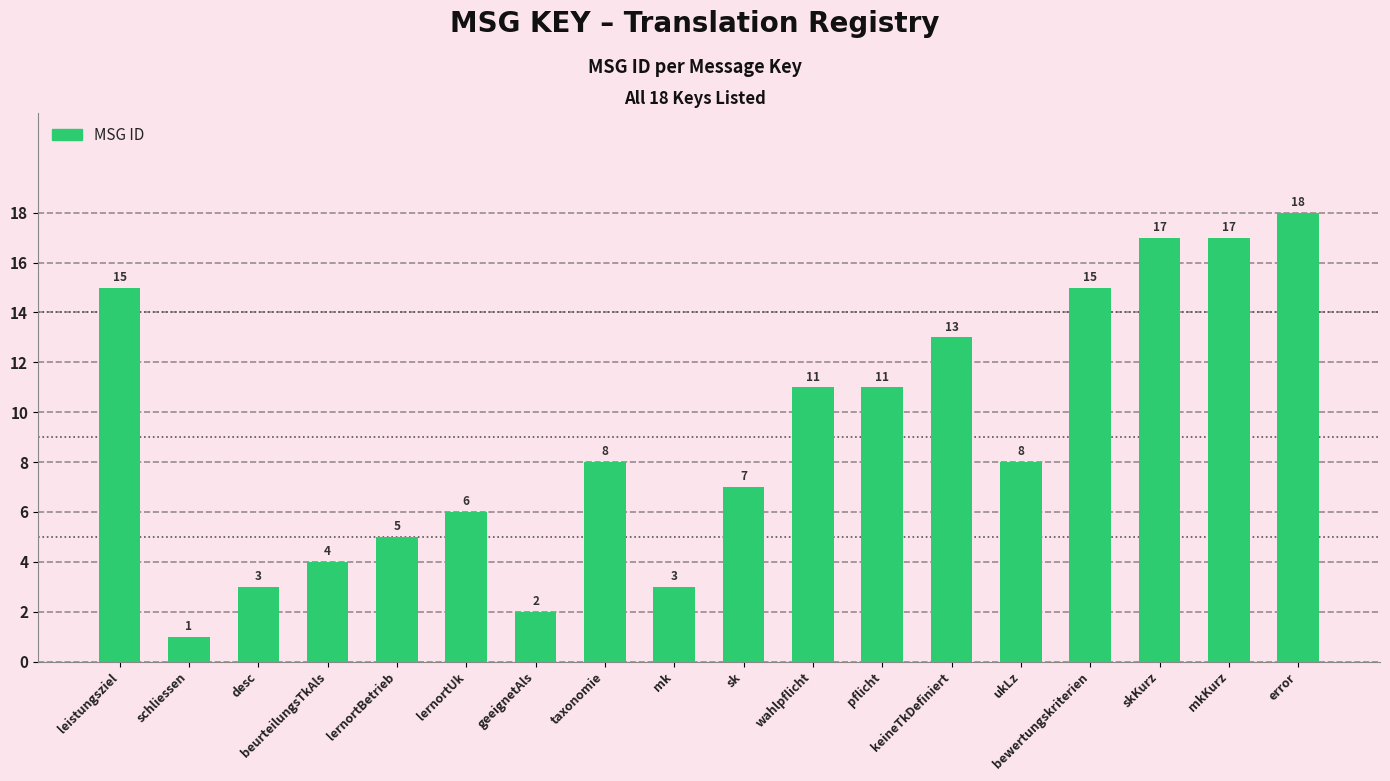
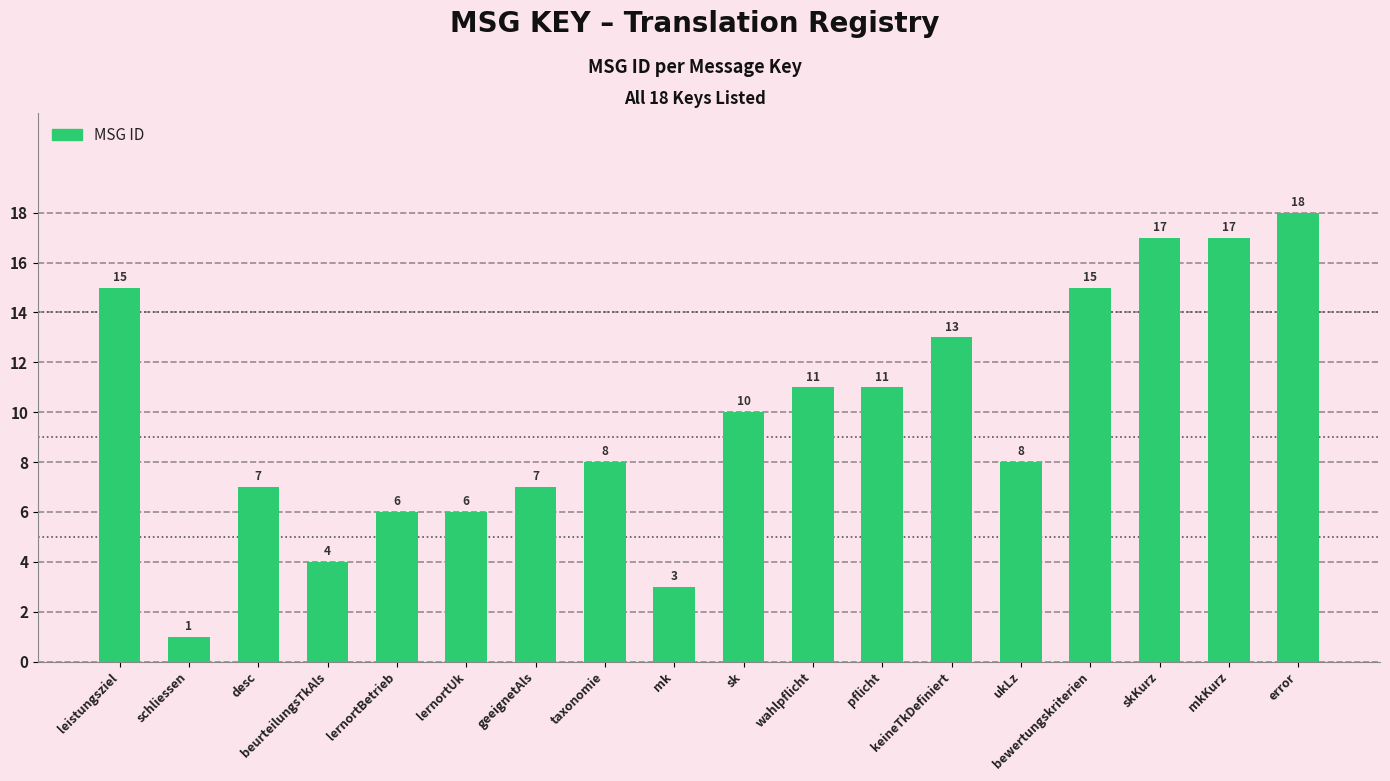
  {
    "leistungsziel": 15,
    "schliessen": 1,
-   "desc": 3,
+   "desc": 7,
    "beurteilungsTkAls": 4,
-   "lernortBetrieb": 5,
+   "lernortBetrieb": 6,
    "lernortUk": 6,
-   "geeignetAls": 2,
+   "geeignetAls": 7,
    "taxonomie": 8,
    "mk": 3,
-   "sk": 7,
+   "sk": 10,
    "wahlpflicht": 11,
    "pflicht": 11,
    "keineTkDefiniert": 13,
    "ukLz": 8,
    "bewertungskriterien": 15,
    "skKurz": 17,
    "mkKurz": 17,
    "error": 18
  }
